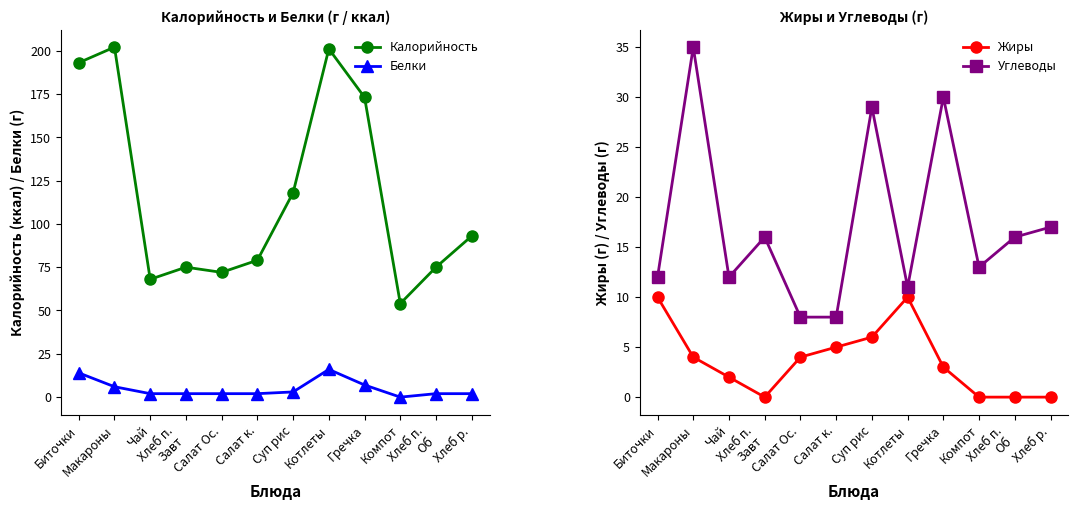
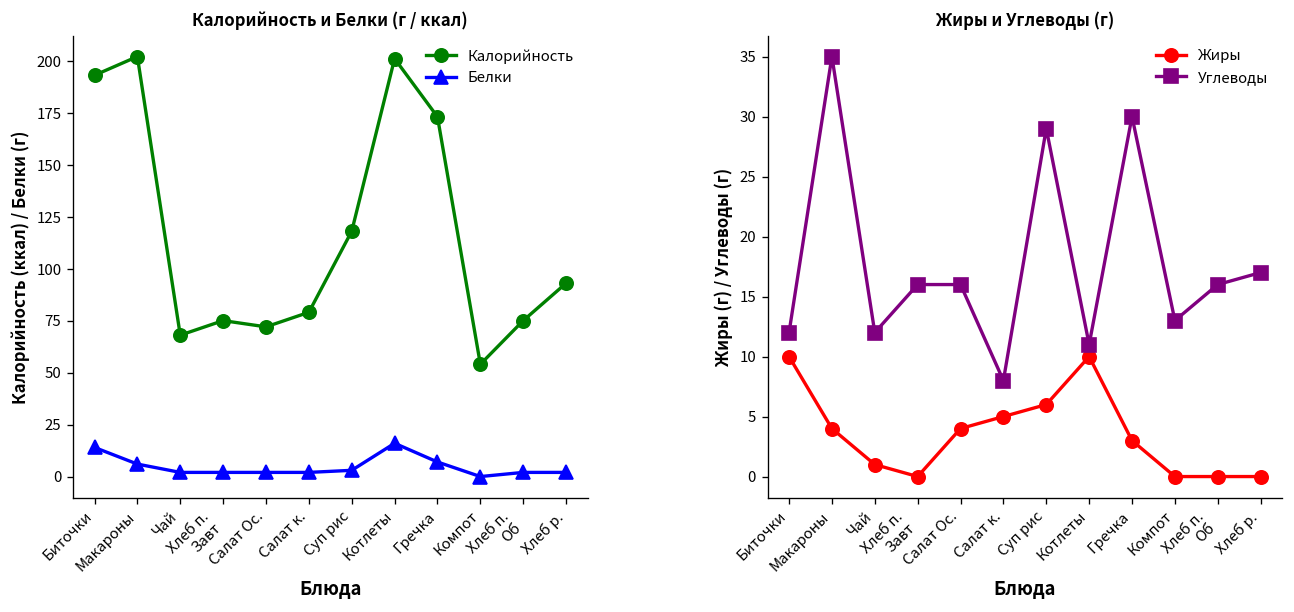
  {
    "Калорийность и Белки (г / ккал)": {
      "Калорийность": {
        "Биточки": 193,
        "Макароны": 202,
        "Чай": 68,
        "Хлеб п. Завт": 75,
        "Салат Ос.": 72,
        "Салат к.": 79,
        "Суп рис": 118,
        "Котлеты": 201,
        "Гречка": 173,
        "Компот": 54,
        "Хлеб п. Об": 75,
        "Хлеб р.": 93
      },
      "Белки": {
        "Биточки": 14,
        "Макароны": 6,
        "Чай": 2,
        "Хлеб п. Завт": 2,
        "Салат Ос.": 2,
        "Салат к.": 2,
        "Суп рис": 3,
        "Котлеты": 16,
        "Гречка": 7,
        "Компот": 0,
        "Хлеб п. Об": 2,
        "Хлеб р.": 2
      }
    },
    "Жиры и Углеводы (г)": {
      "Жиры": {
        "Биточки": 10,
        "Макароны": 4,
-       "Чай": 2,
+       "Чай": 1,
        "Хлеб п. Завт": 0,
        "Салат Ос.": 4,
        "Салат к.": 5,
        "Суп рис": 6,
        "Котлеты": 10,
        "Гречка": 3,
        "Компот": 0,
        "Хлеб п. Об": 0,
        "Хлеб р.": 0
      },
      "Углеводы": {
        "Биточки": 12,
        "Макароны": 35,
        "Чай": 12,
        "Хлеб п. Завт": 16,
-       "Салат Ос.": 8,
+       "Салат Ос.": 16,
        "Салат к.": 8,
        "Суп рис": 29,
        "Котлеты": 11,
        "Гречка": 30,
        "Компот": 13,
        "Хлеб п. Об": 16,
        "Хлеб р.": 17
      }
    }
  }
